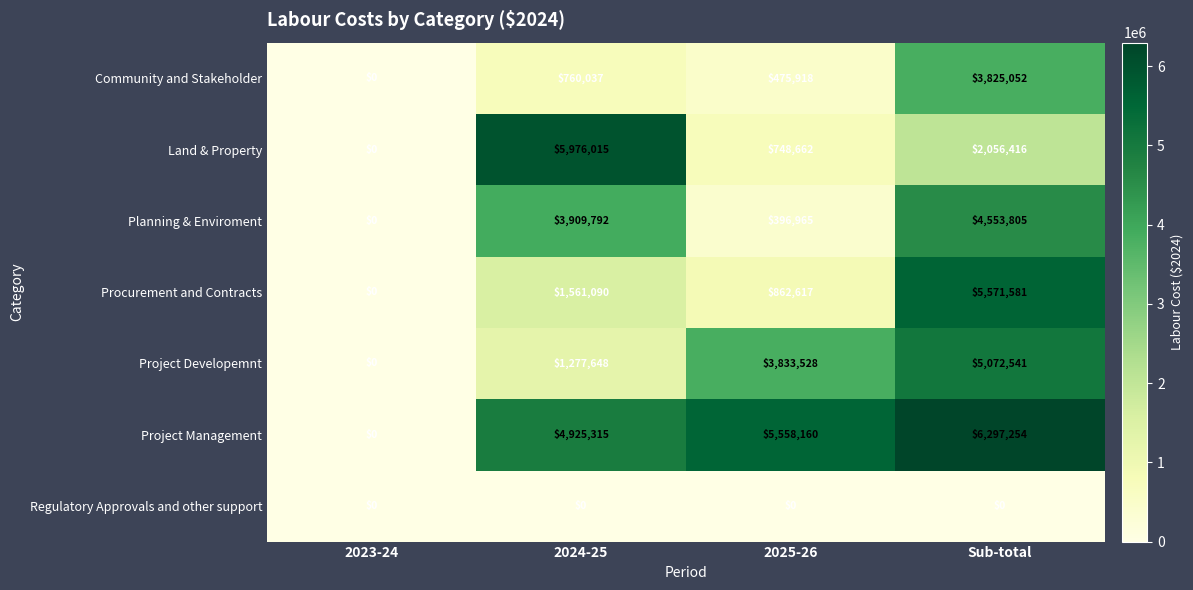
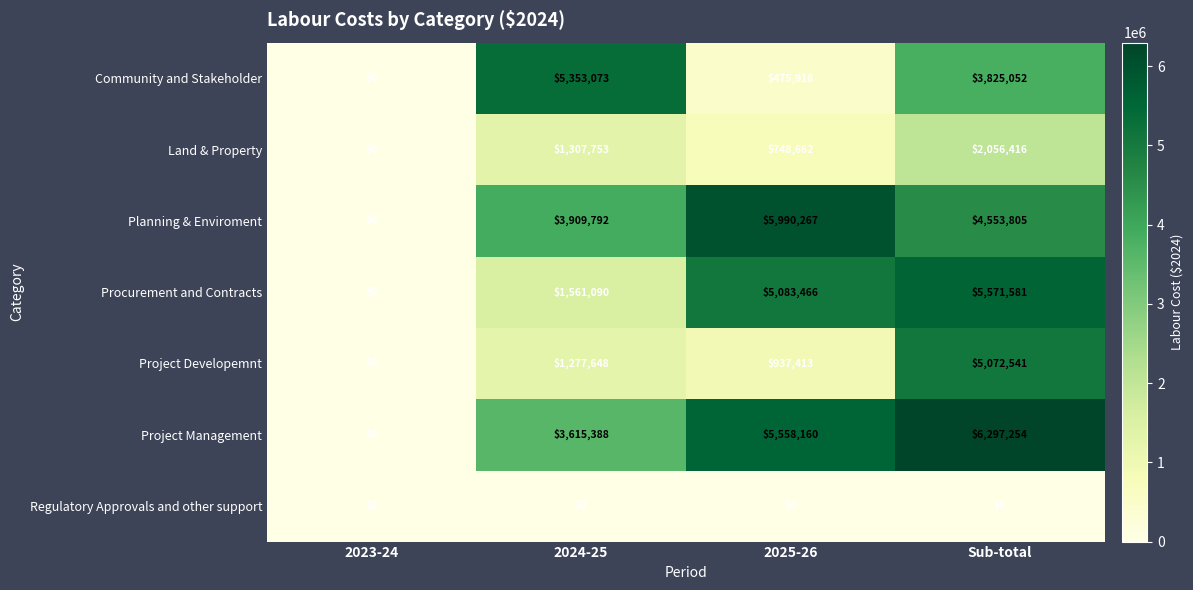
  {
    "Community and Stakeholder": {
-     "2024-25": "$760,037",
+     "2024-25": "$5,353,073",
      "2025-26": "$475,918",
      "Sub-total": "$3,825,052"
    },
    "Land & Property": {
-     "2024-25": "$5,976,015",
+     "2024-25": "$1,307,753",
      "2025-26": "$748,662",
      "Sub-total": "$2,056,416"
    },
    "Planning & Enviroment": {
      "2024-25": "$3,909,792",
-     "2025-26": "$396,965",
+     "2025-26": "$5,990,267",
      "Sub-total": "$4,553,805"
    },
    "Procurement and Contracts": {
      "2024-25": "$1,561,090",
-     "2025-26": "$862,617",
+     "2025-26": "$5,083,466",
      "Sub-total": "$5,571,581"
    },
    "Project Developemnt": {
      "2024-25": "$1,277,648",
-     "2025-26": "$3,833,528",
+     "2025-26": "$937,413",
      "Sub-total": "$5,072,541"
    },
    "Project Management": {
-     "2024-25": "$4,925,315",
+     "2024-25": "$3,615,388",
      "2025-26": "$5,558,160",
      "Sub-total": "$6,297,254"
    }
  }
